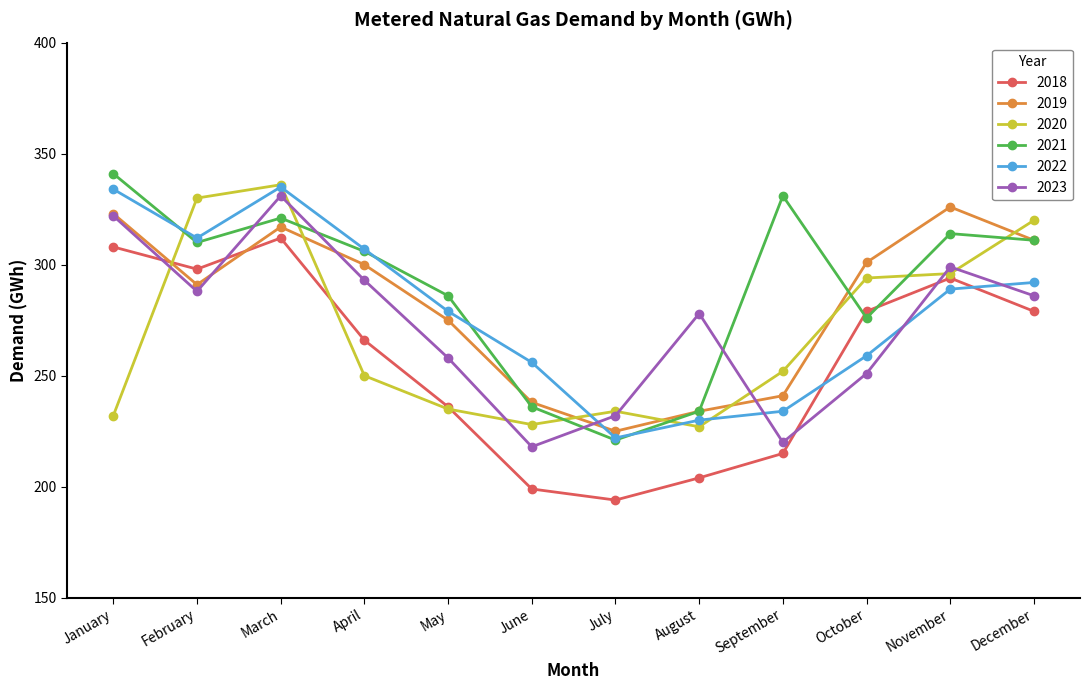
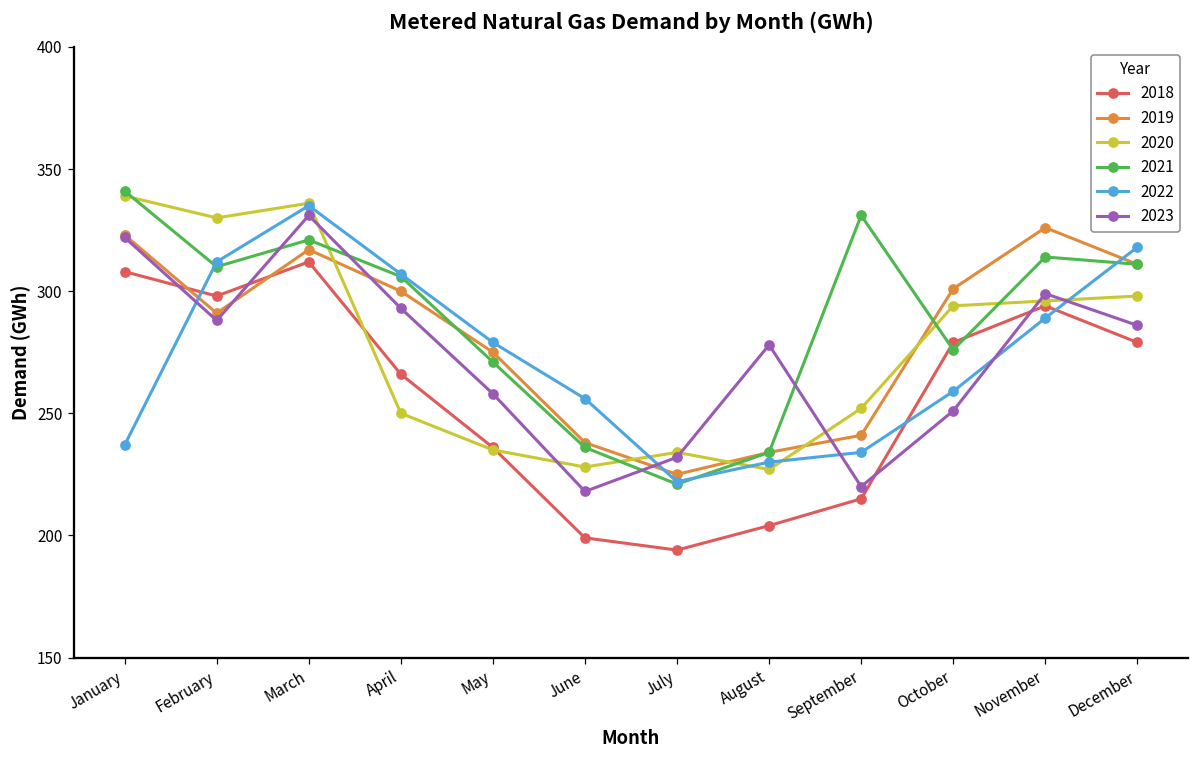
  {
    "2020": {
-     "January": 232,
+     "January": 339,
      "February": 330,
      "April": 250,
      "June": 228,
      "July": 234,
      "August": 227,
      "September": 252,
      "October": 294,
      "November": 296,
-     "December": 320
+     "December": 298
    },
    "2021": {
      "January": 341,
      "February": 310,
      "March": 321,
-     "May": 286,
+     "May": 271,
      "June": 236,
      "September": 331,
      "October": 276,
      "November": 314
    },
    "2022": {
-     "January": 334,
+     "January": 237,
      "February": 312,
      "May": 279,
      "June": 256,
      "August": 230,
      "September": 234,
      "October": 259,
      "November": 289,
-     "December": 292
+     "December": 318
    },
    "2023": {
      "February": 288,
      "March": 331,
      "April": 293,
      "May": 258,
      "June": 218,
      "July": 232,
      "August": 278,
      "September": 220,
      "October": 251,
      "November": 299,
      "December": 286
    }
  }
